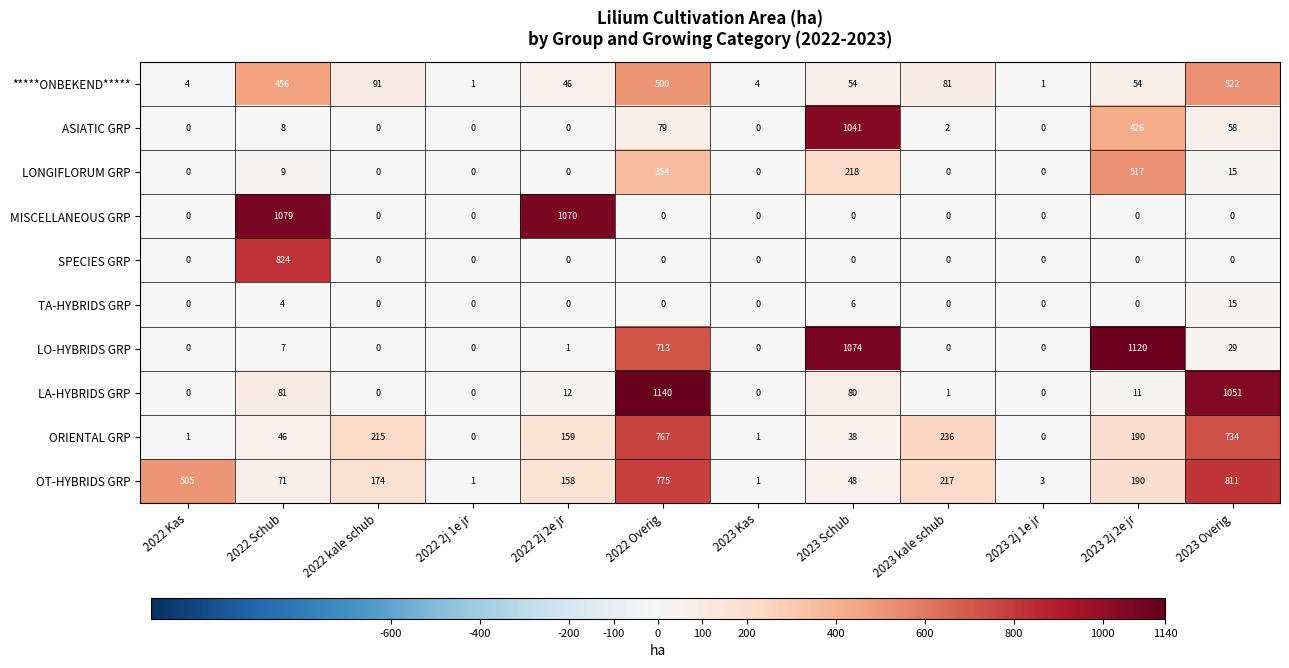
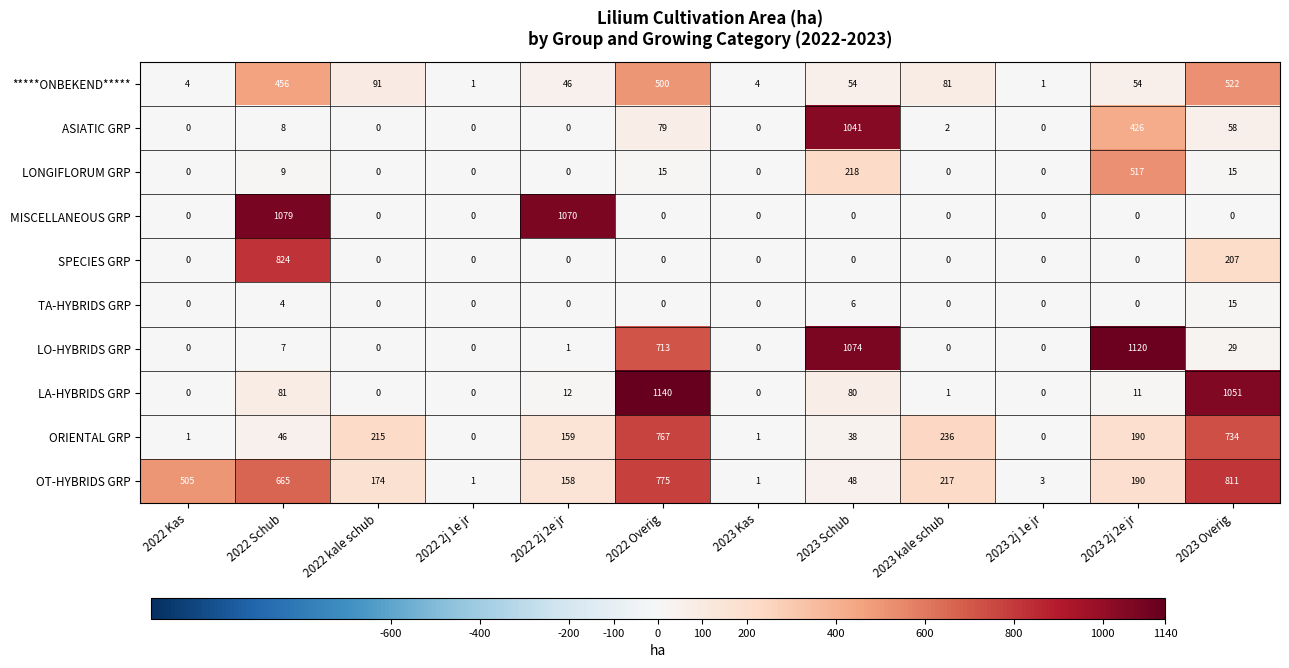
  {
    "*****ONBEKEND*****": {
      "2022 Kas": 4,
      "2022 Schub": 456,
      "2022 kale schub": 91,
      "2022 2j 1e jr": 1,
      "2022 2j 2e jr": 46,
      "2022 Overig": 500,
      "2023 Kas": 4,
      "2023 Schub": 54,
      "2023 kale schub": 81,
      "2023 2j 1e jr": 1,
      "2023 2j 2e jr": 54,
      "2023 Overig": 522
    },
    "ASIATIC GRP": {
      "2022 Kas": 0,
      "2022 Schub": 8,
      "2022 kale schub": 0,
      "2022 2j 1e jr": 0,
      "2022 2j 2e jr": 0,
      "2022 Overig": 79,
      "2023 Kas": 0,
      "2023 Schub": 1041,
      "2023 kale schub": 2,
      "2023 2j 1e jr": 0,
      "2023 2j 2e jr": 426,
      "2023 Overig": 58
    },
    "LONGIFLORUM GRP": {
      "2022 Kas": 0,
      "2022 Schub": 9,
      "2022 kale schub": 0,
      "2022 2j 1e jr": 0,
      "2022 2j 2e jr": 0,
-     "2022 Overig": 354,
+     "2022 Overig": 15,
      "2023 Kas": 0,
      "2023 Schub": 218,
      "2023 kale schub": 0,
      "2023 2j 1e jr": 0,
      "2023 2j 2e jr": 517,
      "2023 Overig": 15
    },
    "MISCELLANEOUS GRP": {
      "2022 Kas": 0,
      "2022 Schub": 1079,
      "2022 kale schub": 0,
      "2022 2j 1e jr": 0,
      "2022 2j 2e jr": 1070,
      "2022 Overig": 0,
      "2023 Kas": 0,
      "2023 Schub": 0,
      "2023 kale schub": 0,
      "2023 2j 1e jr": 0,
      "2023 2j 2e jr": 0,
      "2023 Overig": 0
    },
    "SPECIES GRP": {
      "2022 Kas": 0,
      "2022 Schub": 824,
      "2022 kale schub": 0,
      "2022 2j 1e jr": 0,
      "2022 2j 2e jr": 0,
      "2022 Overig": 0,
      "2023 Kas": 0,
      "2023 Schub": 0,
      "2023 kale schub": 0,
      "2023 2j 1e jr": 0,
      "2023 2j 2e jr": 0,
-     "2023 Overig": 0
+     "2023 Overig": 207
    },
    "TA-HYBRIDS GRP": {
      "2022 Kas": 0,
      "2022 Schub": 4,
      "2022 kale schub": 0,
      "2022 2j 1e jr": 0,
      "2022 2j 2e jr": 0,
      "2022 Overig": 0,
      "2023 Kas": 0,
      "2023 Schub": 6,
      "2023 kale schub": 0,
      "2023 2j 1e jr": 0,
      "2023 2j 2e jr": 0,
      "2023 Overig": 15
    },
    "LO-HYBRIDS GRP": {
      "2022 Kas": 0,
      "2022 Schub": 7,
      "2022 kale schub": 0,
      "2022 2j 1e jr": 0,
      "2022 2j 2e jr": 1,
      "2022 Overig": 713,
      "2023 Kas": 0,
      "2023 Schub": 1074,
      "2023 kale schub": 0,
      "2023 2j 1e jr": 0,
      "2023 2j 2e jr": 1120,
      "2023 Overig": 29
    },
    "LA-HYBRIDS GRP": {
      "2022 Kas": 0,
      "2022 Schub": 81,
      "2022 kale schub": 0,
      "2022 2j 1e jr": 0,
      "2022 2j 2e jr": 12,
      "2022 Overig": 1140,
      "2023 Kas": 0,
      "2023 Schub": 80,
      "2023 kale schub": 1,
      "2023 2j 1e jr": 0,
      "2023 2j 2e jr": 11,
      "2023 Overig": 1051
    },
    "ORIENTAL GRP": {
      "2022 Kas": 1,
      "2022 Schub": 46,
      "2022 kale schub": 215,
      "2022 2j 1e jr": 0,
      "2022 2j 2e jr": 159,
      "2022 Overig": 767,
      "2023 Kas": 1,
      "2023 Schub": 38,
      "2023 kale schub": 236,
      "2023 2j 1e jr": 0,
      "2023 2j 2e jr": 190,
      "2023 Overig": 734
    },
    "OT-HYBRIDS GRP": {
      "2022 Kas": 505,
-     "2022 Schub": 71,
+     "2022 Schub": 665,
      "2022 kale schub": 174,
      "2022 2j 1e jr": 1,
      "2022 2j 2e jr": 158,
      "2022 Overig": 775,
      "2023 Kas": 1,
      "2023 Schub": 48,
      "2023 kale schub": 217,
      "2023 2j 1e jr": 3,
      "2023 2j 2e jr": 190,
      "2023 Overig": 811
    }
  }
